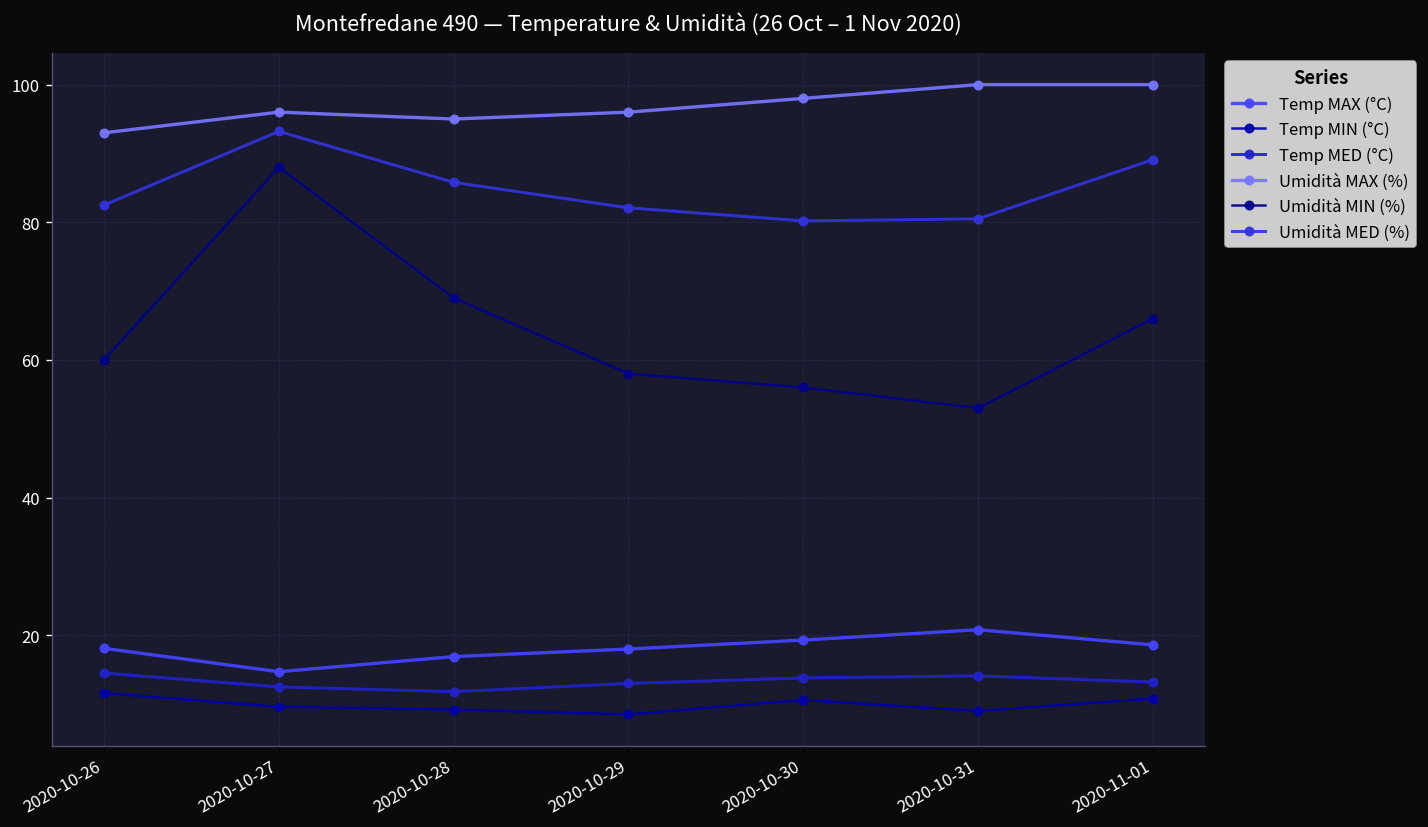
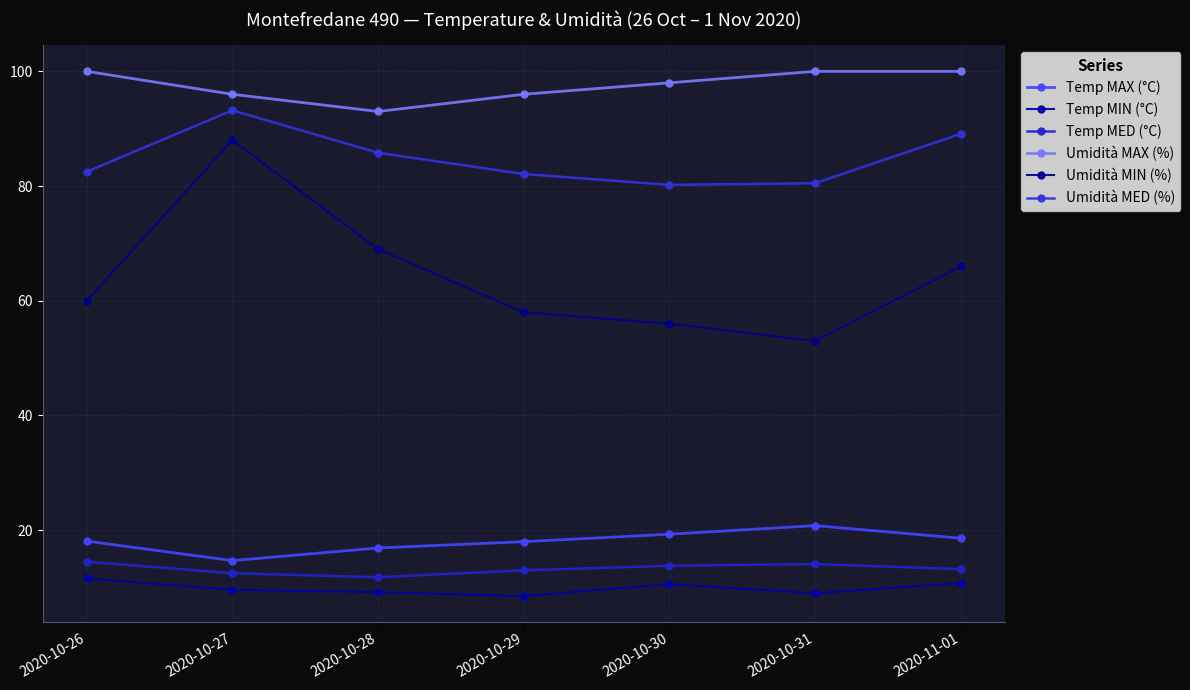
  {
    "Umidità MAX (%)": {
-     "2020-10-26": 93,
+     "2020-10-26": 100,
      "2020-10-27": 96,
-     "2020-10-28": 95,
+     "2020-10-28": 93,
      "2020-10-29": 96,
      "2020-10-30": 98,
      "2020-10-31": 100,
      "2020-11-01": 100
    }
  }
